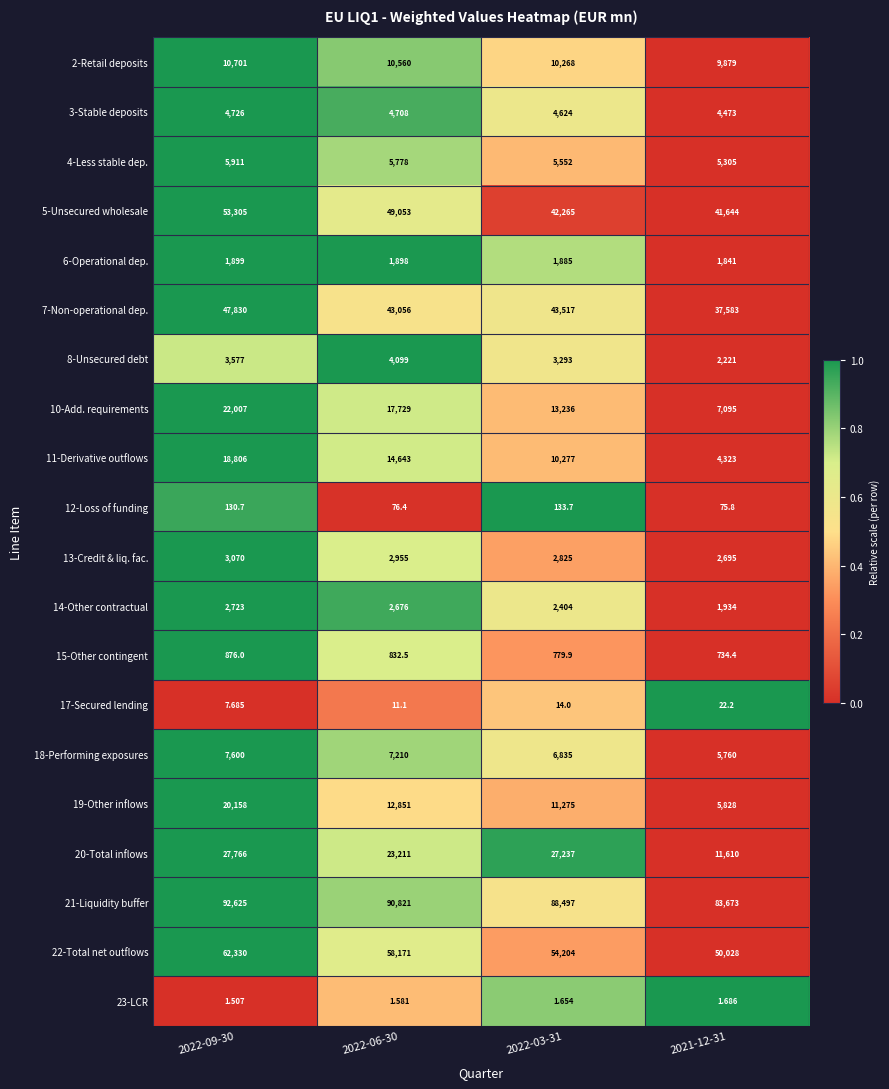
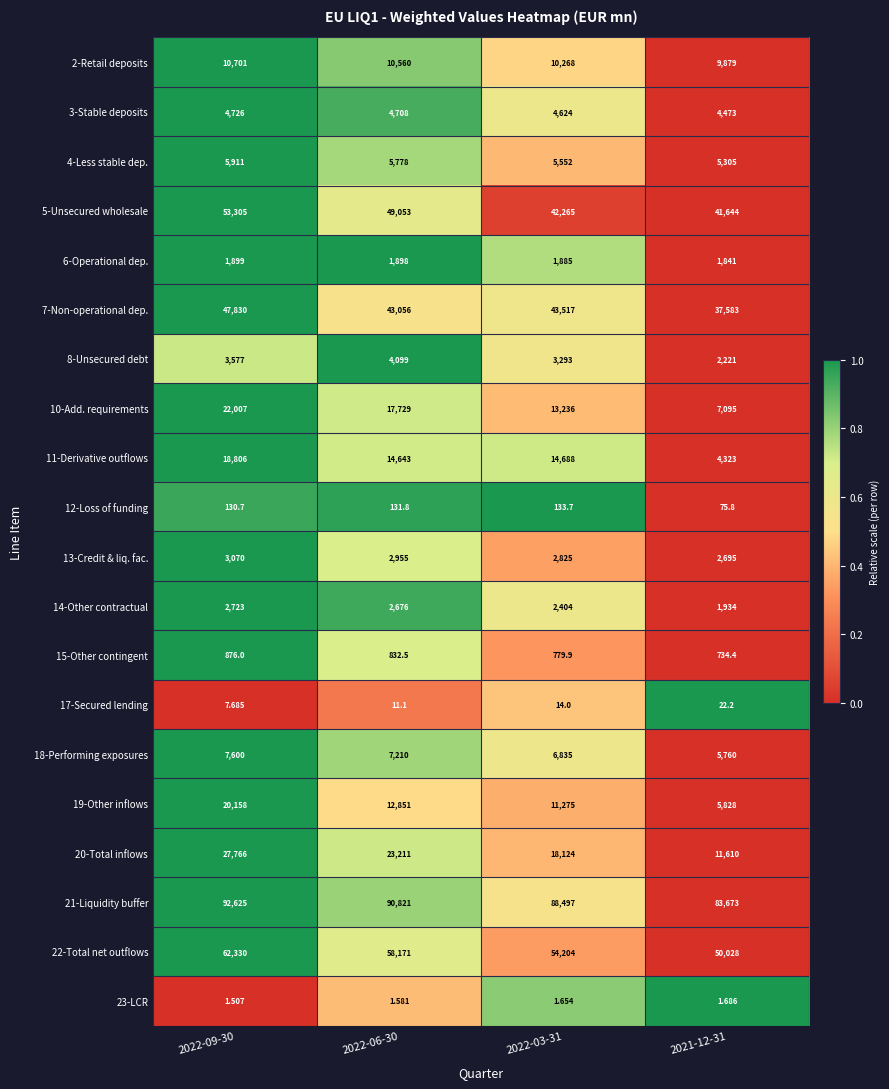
  {
    "2-Retail deposits": {
      "2022-09-30": "10,701",
      "2022-06-30": "10,560",
      "2022-03-31": "10,268",
      "2021-12-31": "9,879"
    },
    "3-Stable deposits": {
      "2022-09-30": "4,726",
      "2022-06-30": "4,708",
      "2022-03-31": "4,624",
      "2021-12-31": "4,473"
    },
    "4-Less stable dep.": {
      "2022-09-30": "5,911",
      "2022-06-30": "5,778",
      "2022-03-31": "5,552",
      "2021-12-31": "5,305"
    },
    "5-Unsecured wholesale": {
      "2022-09-30": "53,305",
      "2022-06-30": "49,053",
      "2022-03-31": "42,265",
      "2021-12-31": "41,644"
    },
    "6-Operational dep.": {
      "2022-09-30": "1,899",
      "2022-06-30": "1,898",
      "2022-03-31": "1,885",
      "2021-12-31": "1,841"
    },
    "7-Non-operational dep.": {
      "2022-09-30": "47,830",
      "2022-06-30": "43,056",
      "2022-03-31": "43,517",
      "2021-12-31": "37,583"
    },
    "8-Unsecured debt": {
      "2022-09-30": "3,577",
      "2022-06-30": "4,099",
      "2022-03-31": "3,293",
      "2021-12-31": "2,221"
    },
    "10-Add. requirements": {
      "2022-09-30": "22,007",
      "2022-06-30": "17,729",
      "2022-03-31": "13,236",
      "2021-12-31": "7,095"
    },
    "11-Derivative outflows": {
      "2022-09-30": "18,806",
      "2022-06-30": "14,643",
-     "2022-03-31": "10,277",
+     "2022-03-31": "14,688",
      "2021-12-31": "4,323"
    },
    "12-Loss of funding": {
      "2022-09-30": "130.7",
-     "2022-06-30": "76.4",
+     "2022-06-30": "131.8",
      "2022-03-31": "133.7",
      "2021-12-31": "75.8"
    },
    "13-Credit & liq. fac.": {
      "2022-09-30": "3,070",
      "2022-06-30": "2,955",
      "2022-03-31": "2,825",
      "2021-12-31": "2,695"
    },
    "14-Other contractual": {
      "2022-09-30": "2,723",
      "2022-06-30": "2,676",
      "2022-03-31": "2,404",
      "2021-12-31": "1,934"
    },
    "15-Other contingent": {
      "2022-09-30": "876.0",
      "2022-06-30": "832.5",
      "2022-03-31": "779.9",
      "2021-12-31": "734.4"
    },
    "17-Secured lending": {
      "2022-09-30": "7.685",
      "2022-06-30": "11.1",
      "2022-03-31": "14.0",
      "2021-12-31": "22.2"
    },
    "18-Performing exposures": {
      "2022-09-30": "7,600",
      "2022-06-30": "7,210",
      "2022-03-31": "6,835",
      "2021-12-31": "5,760"
    },
    "19-Other inflows": {
      "2022-09-30": "20,158",
      "2022-06-30": "12,851",
      "2022-03-31": "11,275",
      "2021-12-31": "5,828"
    },
    "20-Total inflows": {
      "2022-09-30": "27,766",
      "2022-06-30": "23,211",
-     "2022-03-31": "27,237",
+     "2022-03-31": "18,124",
      "2021-12-31": "11,610"
    },
    "21-Liquidity buffer": {
      "2022-09-30": "92,625",
      "2022-06-30": "90,821",
      "2022-03-31": "88,497",
      "2021-12-31": "83,673"
    },
    "22-Total net outflows": {
      "2022-09-30": "62,330",
      "2022-06-30": "58,171",
      "2022-03-31": "54,204",
      "2021-12-31": "50,028"
    },
    "23-LCR": {
      "2022-09-30": "1.507",
      "2022-06-30": "1.581",
      "2022-03-31": "1.654",
      "2021-12-31": "1.686"
    }
  }
